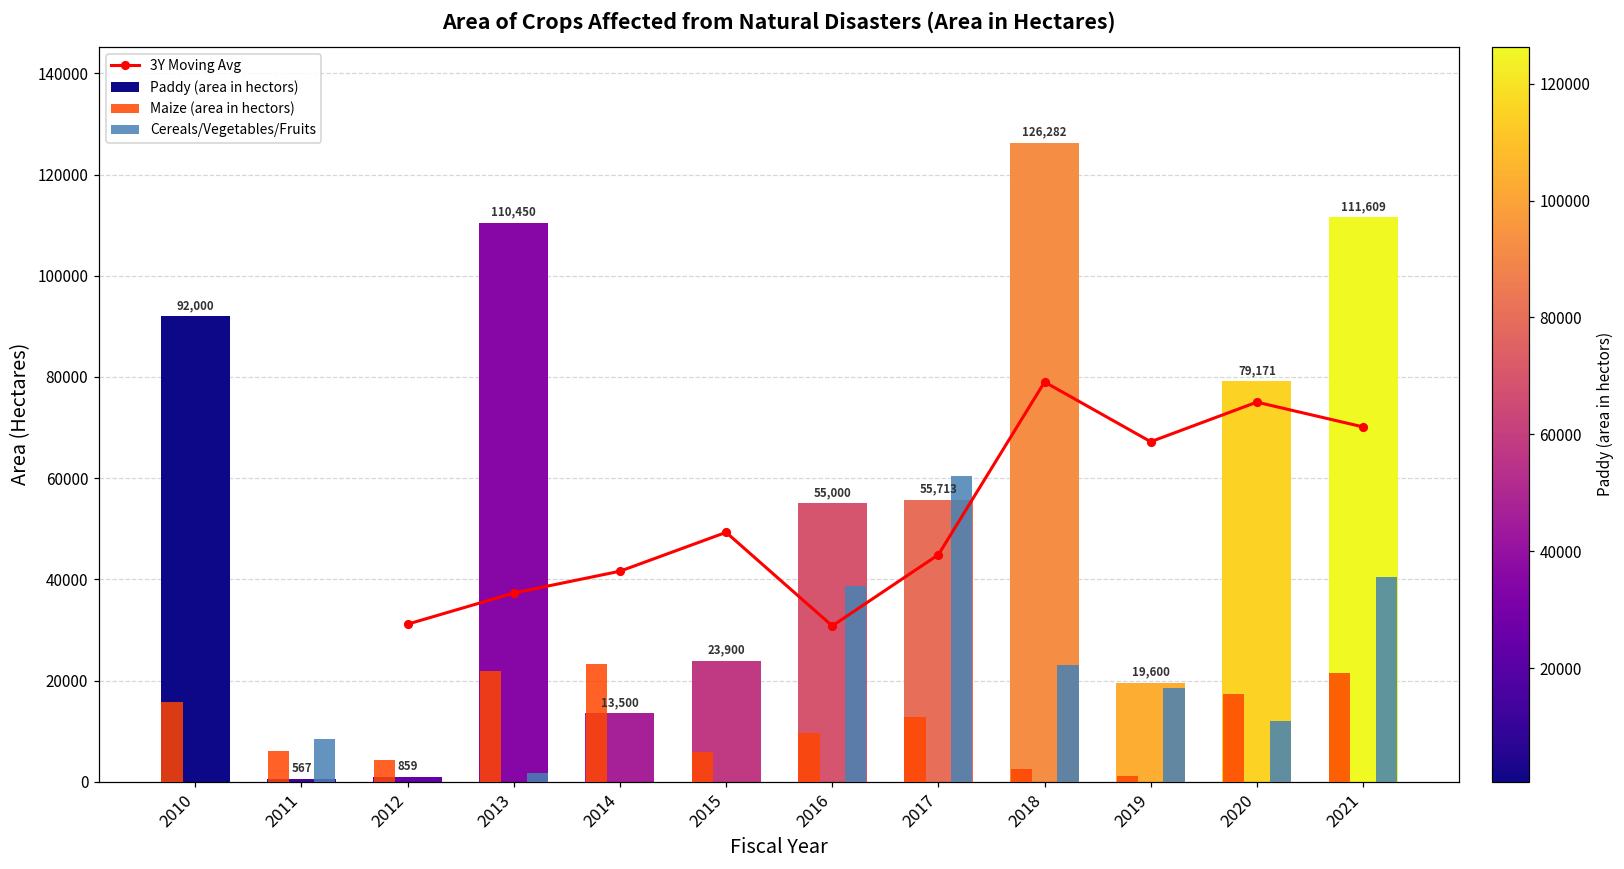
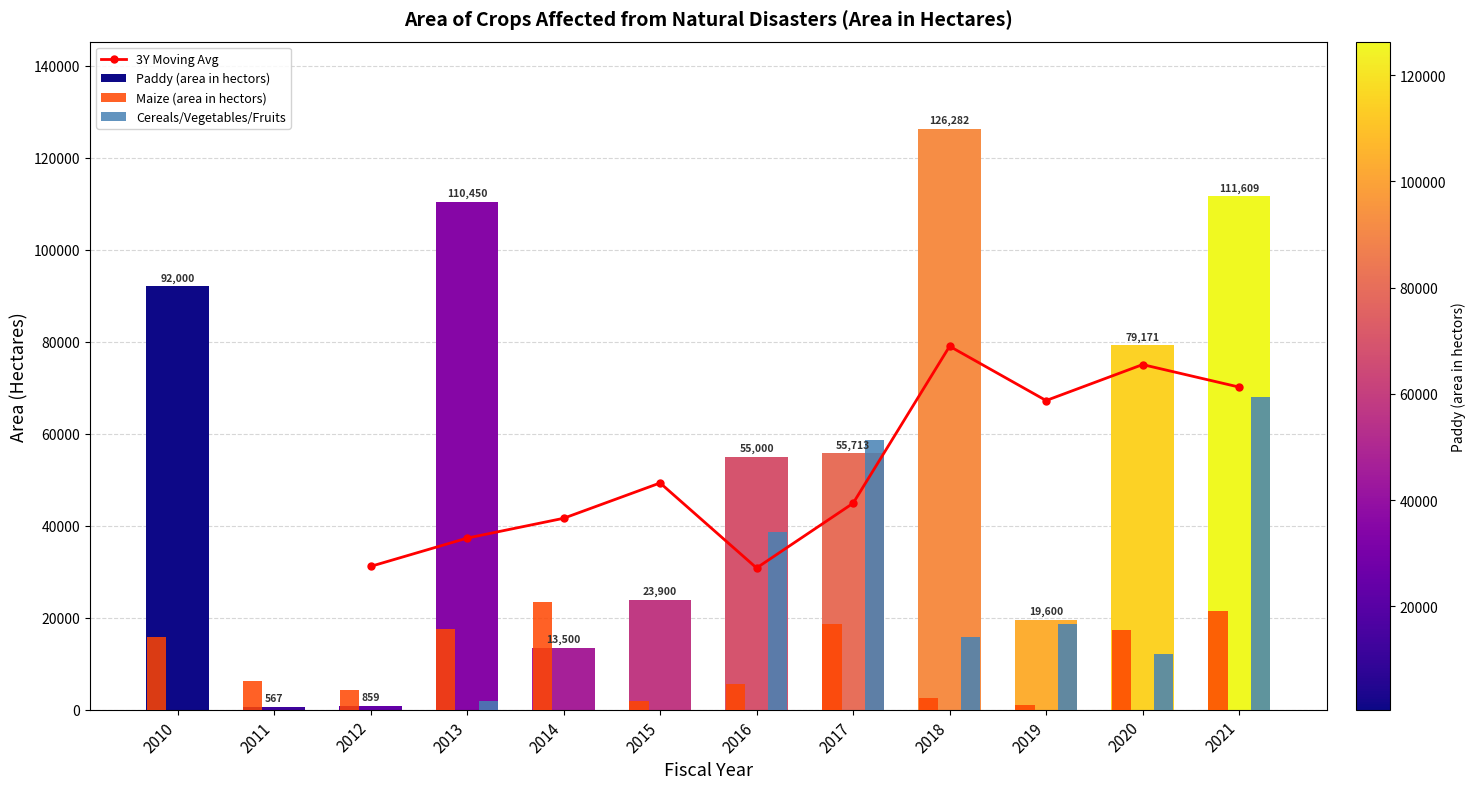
  {
    "Paddy (area in hectors)": {
      "2010": "92,000",
      "2011": "567",
      "2012": "859",
      "2013": "110,450",
      "2014": "13,500",
      "2015": "23,900",
      "2016": "55,000",
      "2017": "55,713",
      "2018": "126,282",
      "2019": "19,600",
      "2020": "79,171",
      "2021": "111,609"
    },
    "3Y Moving Avg": {
      "2012": "31000",
      "2013": "37000",
      "2014": "42000",
      "2015": "49000",
      "2016": "31000",
      "2017": "45000",
      "2018": "79000",
      "2019": "67000",
      "2020": "75000",
      "2021": "70000"
    },
    "Maize (area in hectors)": {
      "2011": "6000",
      "2012": "4000",
-     "2013": "22000",
+     "2013": "18000",
      "2014": "23000",
-     "2015": "6000",
-     "2016": "10000",
-     "2017": "13000"
+     "2015": "2000",
+     "2016": "6000",
+     "2017": "19000"
    },
    "Cereals/Vegetables/Fruits": {
      "2010": "0",
-     "2011": "8000",
-     "2017": "60000",
-     "2018": "23000",
-     "2021": "41000"
+     "2011": "0",
+     "2017": "59000",
+     "2018": "16000",
+     "2021": "68000"
    }
  }
